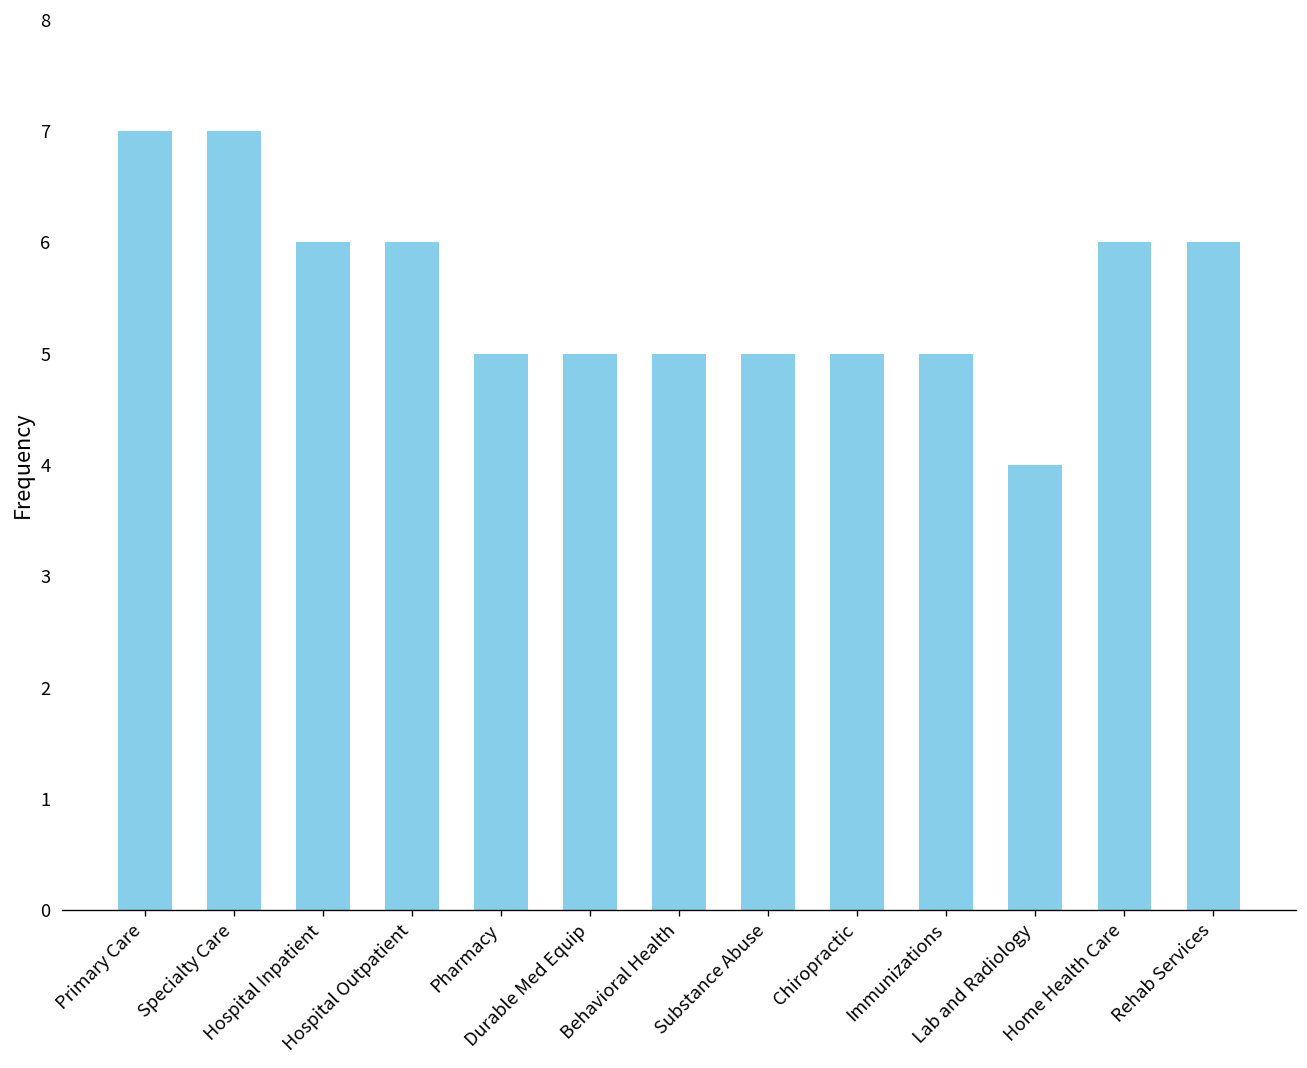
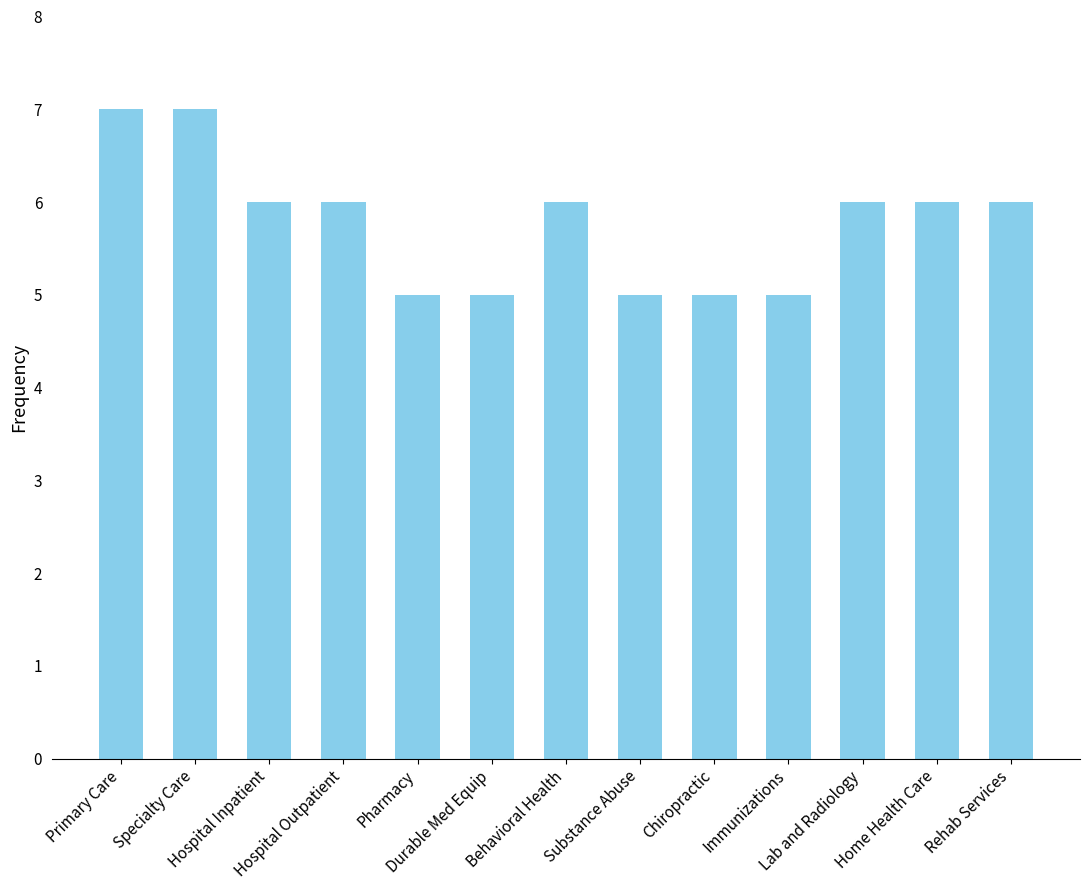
  {
    "Primary Care": 7,
    "Specialty Care": 7,
    "Hospital Inpatient": 6,
    "Hospital Outpatient": 6,
    "Pharmacy": 5,
    "Durable Med Equip": 5,
-   "Behavioral Health": 5,
+   "Behavioral Health": 6,
    "Substance Abuse": 5,
    "Chiropractic": 5,
    "Immunizations": 5,
-   "Lab and Radiology": 4,
+   "Lab and Radiology": 6,
    "Home Health Care": 6,
    "Rehab Services": 6
  }
